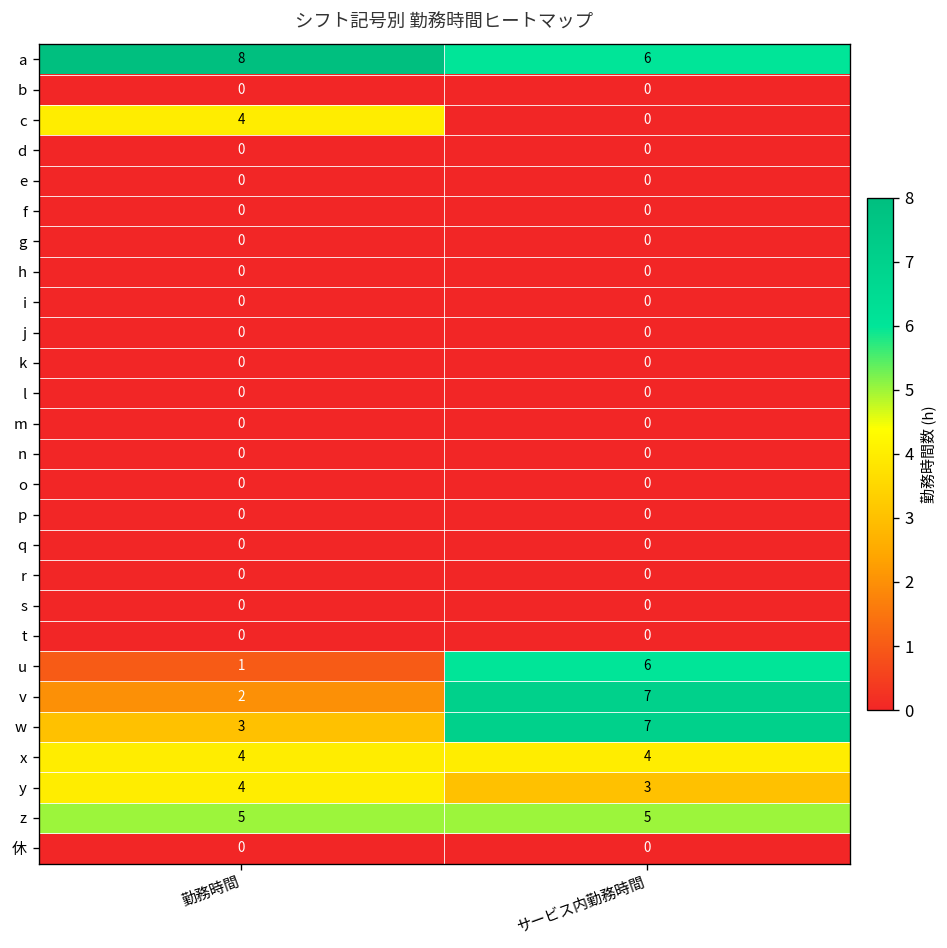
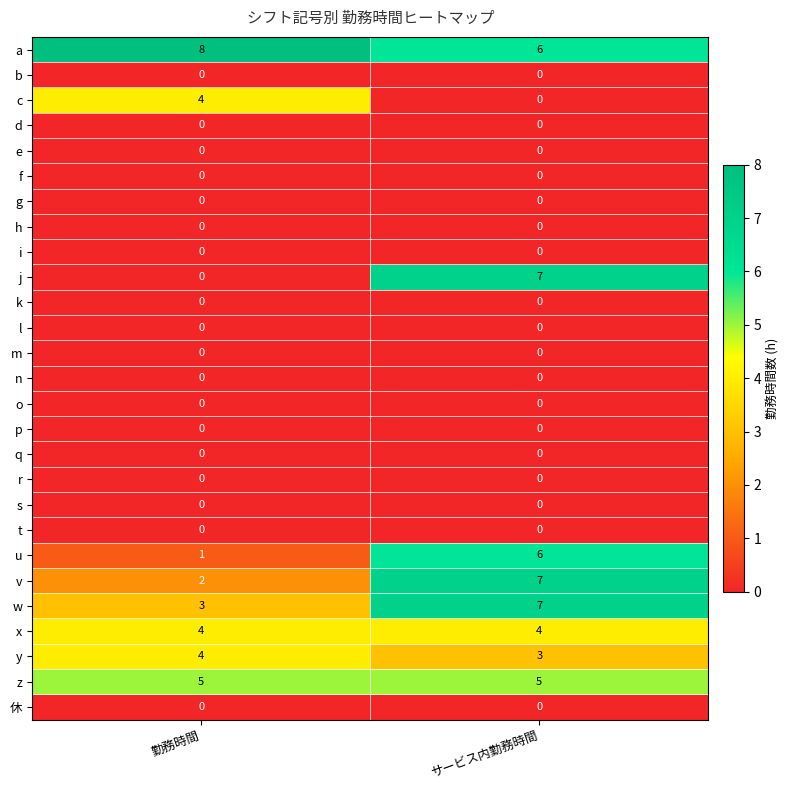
  {
    "a": {
      "勤務時間": 8,
      "サービス内勤務時間": 6
    },
    "b": {
      "勤務時間": 0,
      "サービス内勤務時間": 0
    },
    "c": {
      "勤務時間": 4,
      "サービス内勤務時間": 0
    },
    "d": {
      "勤務時間": 0,
      "サービス内勤務時間": 0
    },
    "e": {
      "勤務時間": 0,
      "サービス内勤務時間": 0
    },
    "f": {
      "勤務時間": 0,
      "サービス内勤務時間": 0
    },
    "g": {
      "勤務時間": 0,
      "サービス内勤務時間": 0
    },
    "h": {
      "勤務時間": 0,
      "サービス内勤務時間": 0
    },
    "i": {
      "勤務時間": 0,
      "サービス内勤務時間": 0
    },
    "j": {
      "勤務時間": 0,
-     "サービス内勤務時間": 0
+     "サービス内勤務時間": 7
    },
    "k": {
      "勤務時間": 0,
      "サービス内勤務時間": 0
    },
    "l": {
      "勤務時間": 0,
      "サービス内勤務時間": 0
    },
    "m": {
      "勤務時間": 0,
      "サービス内勤務時間": 0
    },
    "n": {
      "勤務時間": 0,
      "サービス内勤務時間": 0
    },
    "o": {
      "勤務時間": 0,
      "サービス内勤務時間": 0
    },
    "p": {
      "勤務時間": 0,
      "サービス内勤務時間": 0
    },
    "q": {
      "勤務時間": 0,
      "サービス内勤務時間": 0
    },
    "r": {
      "勤務時間": 0,
      "サービス内勤務時間": 0
    },
    "s": {
      "勤務時間": 0,
      "サービス内勤務時間": 0
    },
    "t": {
      "勤務時間": 0,
      "サービス内勤務時間": 0
    },
    "u": {
      "勤務時間": 1,
      "サービス内勤務時間": 6
    },
    "v": {
      "勤務時間": 2,
      "サービス内勤務時間": 7
    },
    "w": {
      "勤務時間": 3,
      "サービス内勤務時間": 7
    },
    "x": {
      "勤務時間": 4,
      "サービス内勤務時間": 4
    },
    "y": {
      "勤務時間": 4,
      "サービス内勤務時間": 3
    },
    "z": {
      "勤務時間": 5,
      "サービス内勤務時間": 5
    },
    "休": {
      "勤務時間": 0,
      "サービス内勤務時間": 0
    }
  }
